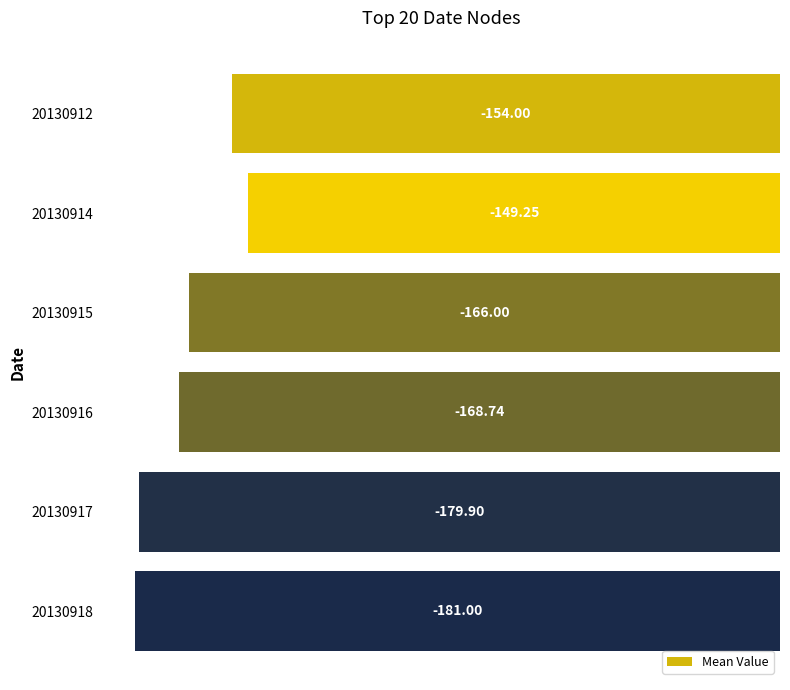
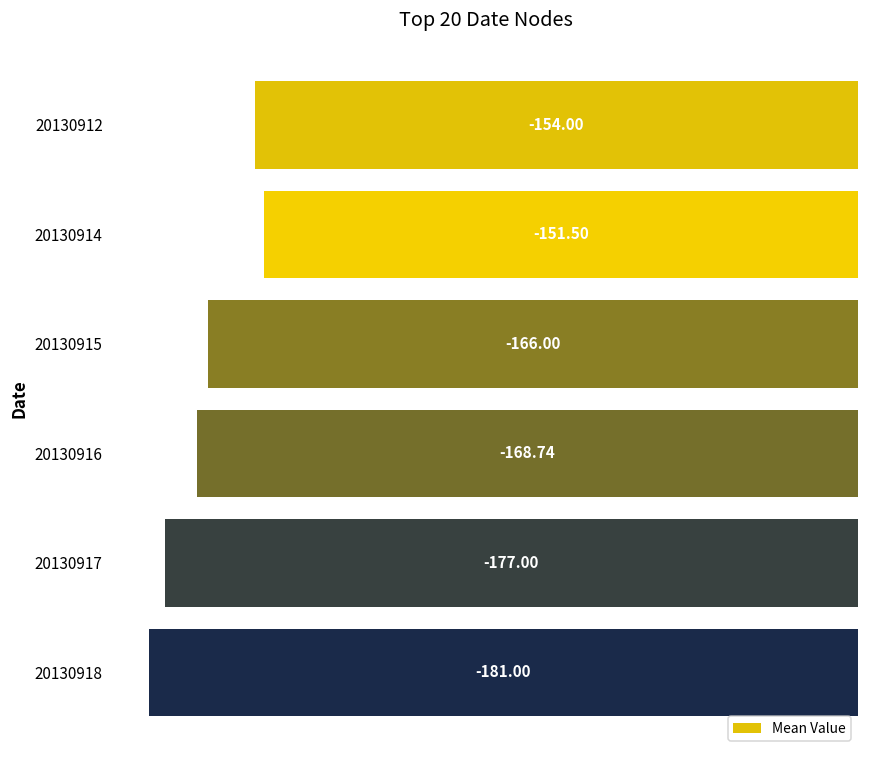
  {
    "20130912": -154.00,
-   "20130914": -149.25,
+   "20130914": -151.50,
    "20130915": -166.00,
    "20130916": -168.74,
-   "20130917": -179.90,
+   "20130917": -177.00,
    "20130918": -181.00
  }
